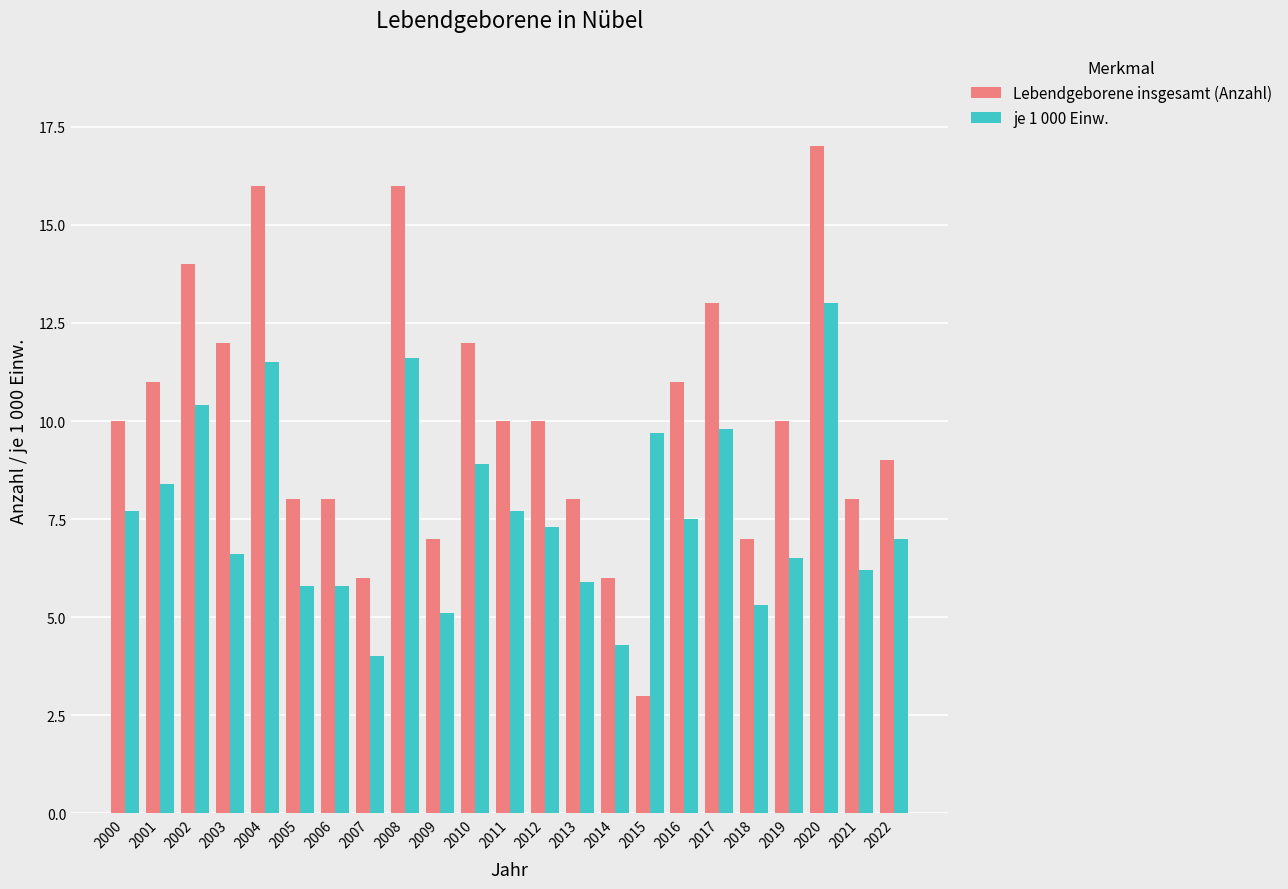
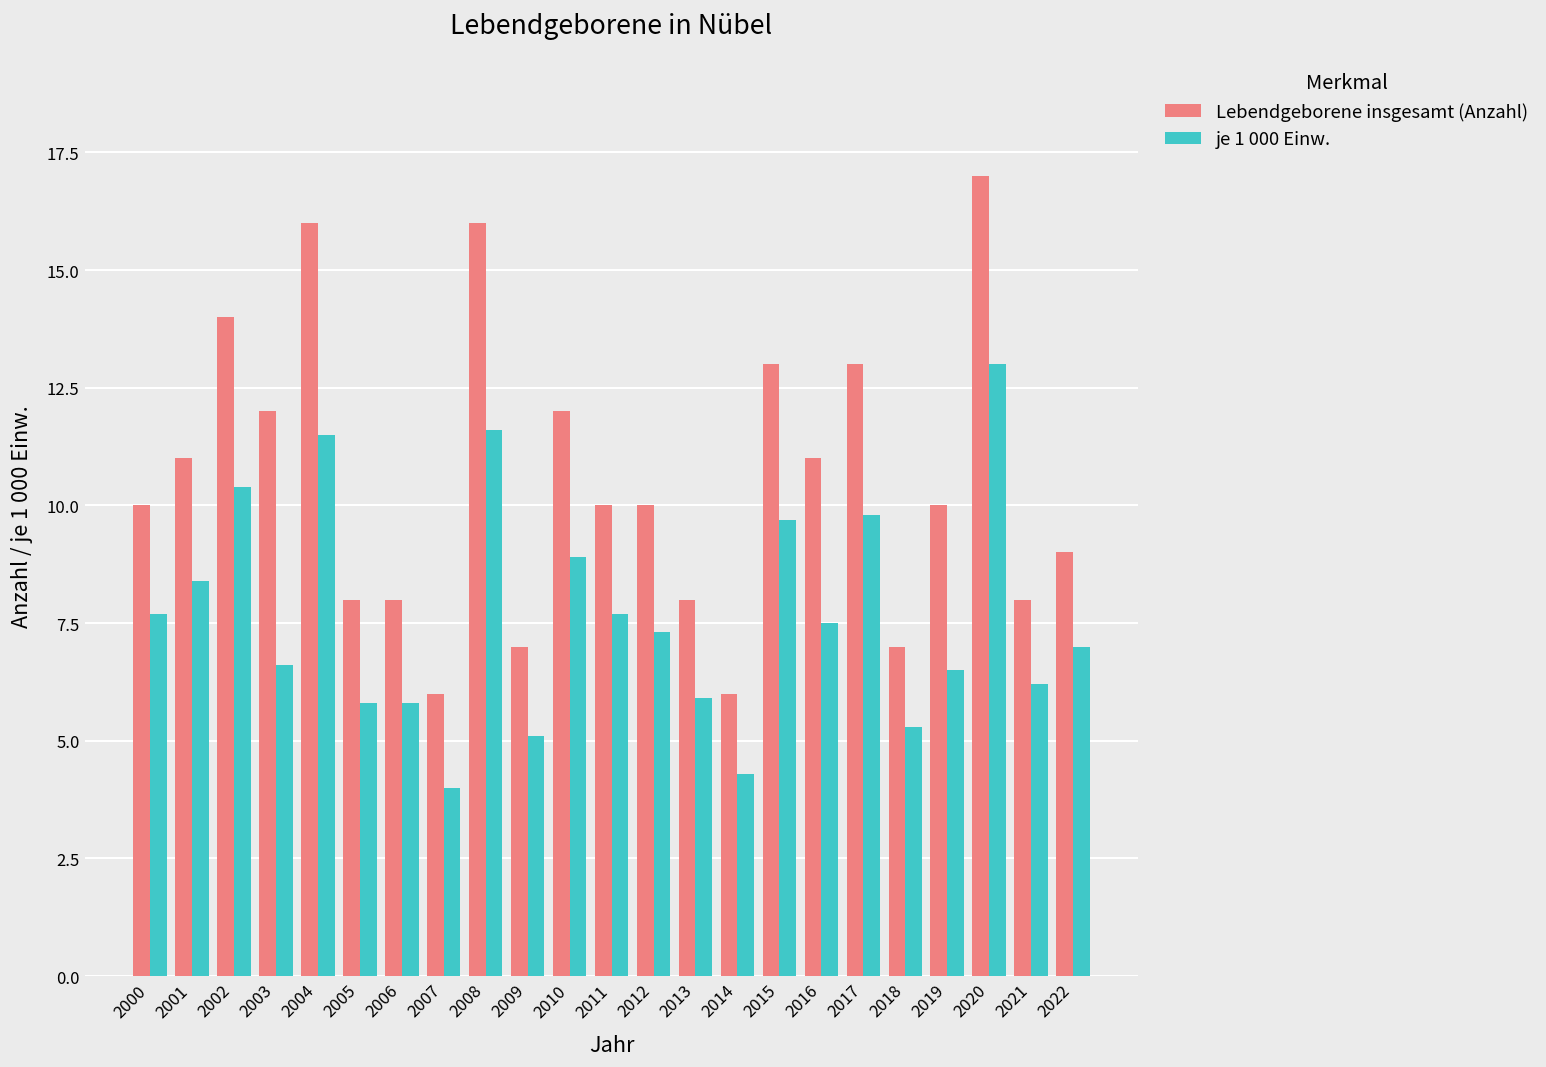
  {
    "Lebendgeborene insgesamt (Anzahl)": {
      "2000": 10,
      "2001": 11,
      "2002": 14,
      "2003": 12,
      "2004": 16,
      "2005": 8,
      "2006": 8,
      "2007": 6,
      "2008": 16,
      "2009": 7,
      "2010": 12,
      "2011": 10,
      "2012": 10,
      "2013": 8,
      "2014": 6,
-     "2015": 3,
+     "2015": 13,
      "2016": 11,
      "2017": 13,
      "2018": 7,
      "2019": 10,
      "2020": 17,
      "2021": 8,
      "2022": 9
    },
    "je 1 000 Einw.": {
      "2000": 7.7,
      "2001": 8.4,
      "2002": 10.4,
      "2003": 6.6,
      "2004": 11.5,
      "2005": 5.8,
      "2006": 5.8,
      "2007": 4,
      "2008": 11.6,
      "2009": 5.1,
      "2010": 8.9,
      "2011": 7.7,
      "2012": 7.3,
      "2013": 5.9,
      "2014": 4.3,
      "2015": 9.7,
      "2016": 7.5,
      "2017": 9.8,
      "2018": 5.3,
      "2019": 6.5,
      "2020": 13,
      "2021": 6.2,
      "2022": 7
    }
  }
